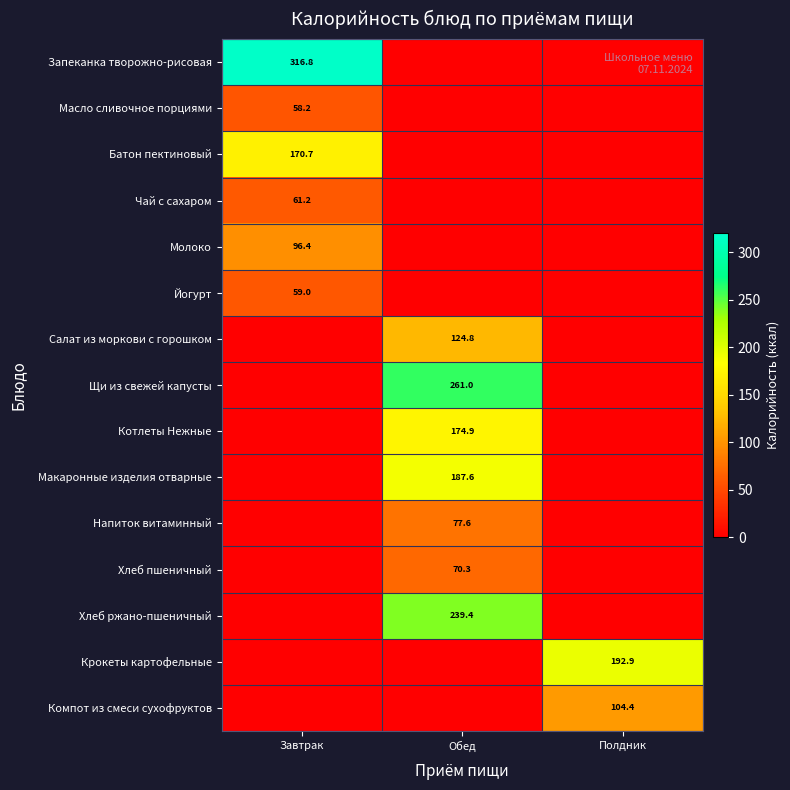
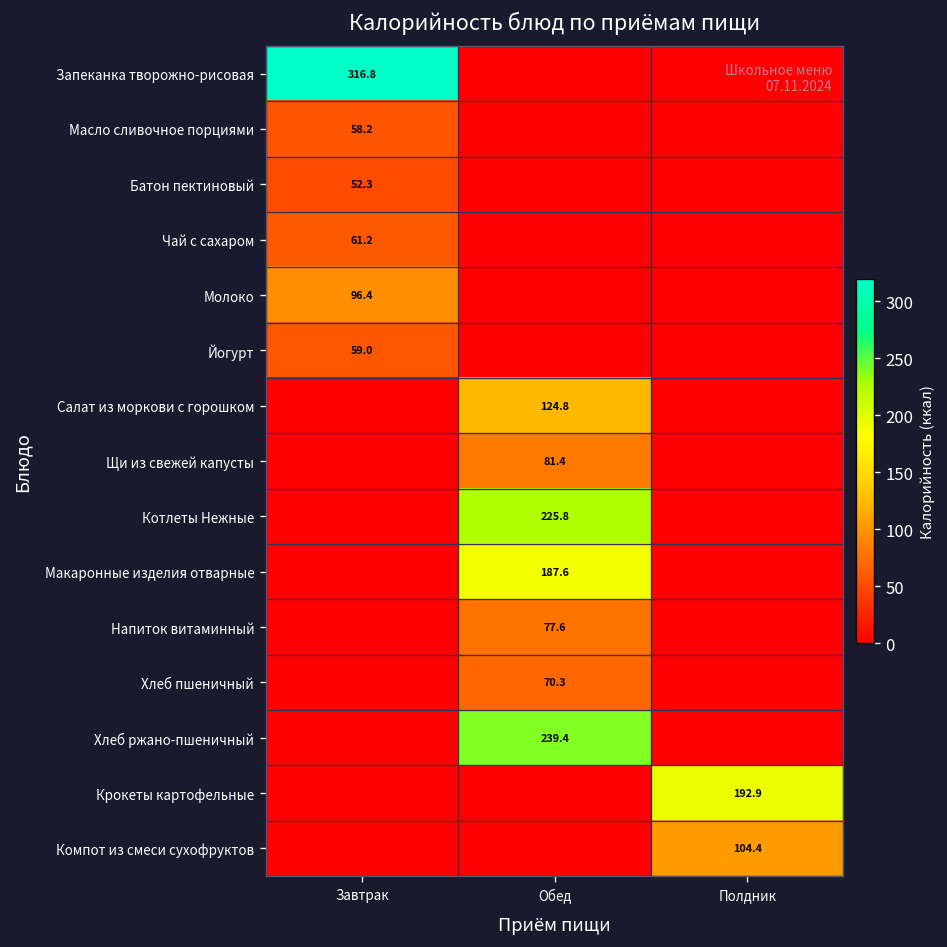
  {
    "Запеканка творожно-рисовая": {
      "Завтрак": 316.8
    },
    "Масло сливочное порциями": {
      "Завтрак": 58.2
    },
    "Батон пектиновый": {
-     "Завтрак": 170.7
+     "Завтрак": 52.3
    },
    "Чай с сахаром": {
      "Завтрак": 61.2
    },
    "Молоко": {
      "Завтрак": 96.4
    },
    "Йогурт": {
      "Завтрак": 59.0
    },
    "Салат из моркови с горошком": {
      "Обед": 124.8
    },
    "Щи из свежей капусты": {
-     "Обед": 261.0
+     "Обед": 81.4
    },
    "Котлеты Нежные": {
-     "Обед": 174.9
+     "Обед": 225.8
    },
    "Макаронные изделия отварные": {
      "Обед": 187.6
    },
    "Напиток витаминный": {
      "Обед": 77.6
    },
    "Хлеб пшеничный": {
      "Обед": 70.3
    },
    "Хлеб ржано-пшеничный": {
      "Обед": 239.4
    },
    "Крокеты картофельные": {
      "Полдник": 192.9
    },
    "Компот из смеси сухофруктов": {
      "Полдник": 104.4
    }
  }
